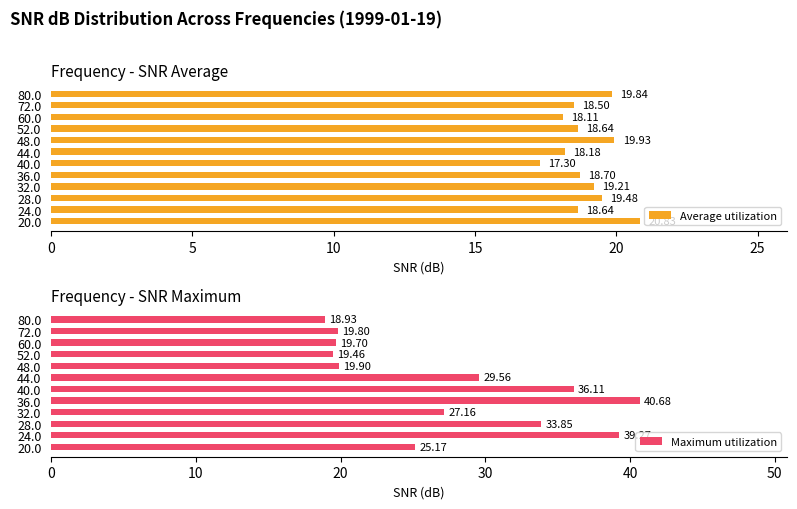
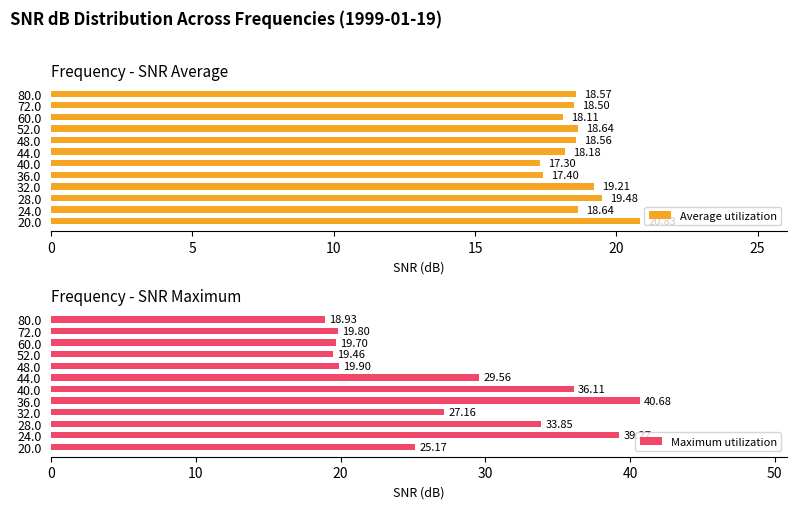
  {
    "Frequency - SNR Average": {
-     "80.0": 19.84,
+     "80.0": 18.57,
      "72.0": 18.50,
      "60.0": 18.11,
      "52.0": 18.64,
-     "48.0": 19.93,
+     "48.0": 18.56,
      "44.0": 18.18,
      "40.0": 17.30,
-     "36.0": 18.70,
+     "36.0": 17.40,
      "32.0": 19.21,
      "28.0": 19.48,
      "24.0": 18.64
    },
    "Frequency - SNR Maximum": {
      "80.0": 18.93,
      "72.0": 19.80,
      "60.0": 19.70,
      "52.0": 19.46,
      "48.0": 19.90,
      "44.0": 29.56,
      "40.0": 36.11,
      "36.0": 40.68,
      "32.0": 27.16,
      "28.0": 33.85,
      "20.0": 25.17
    }
  }
